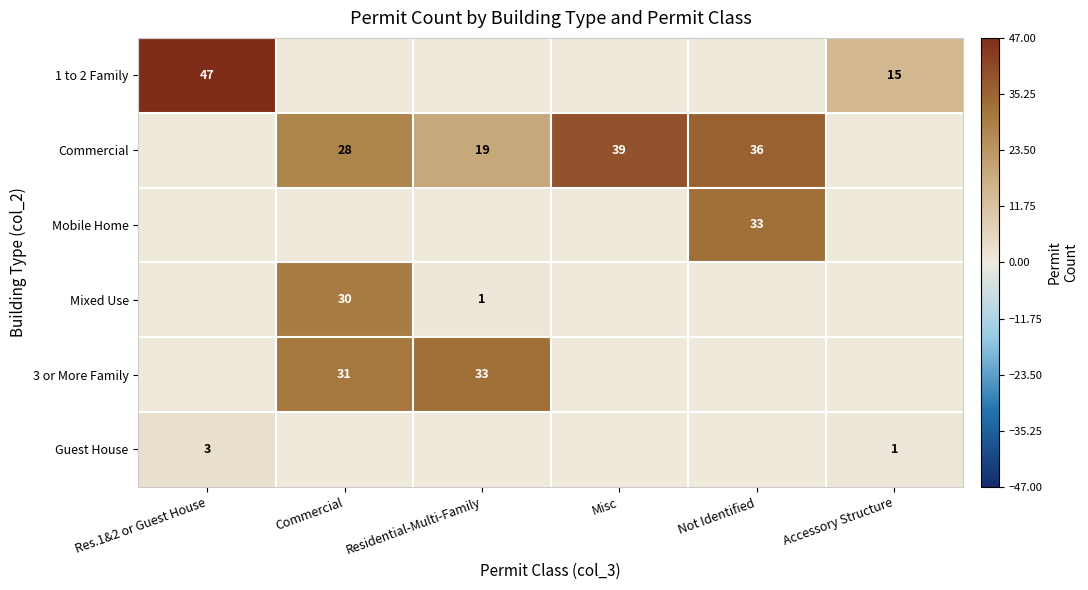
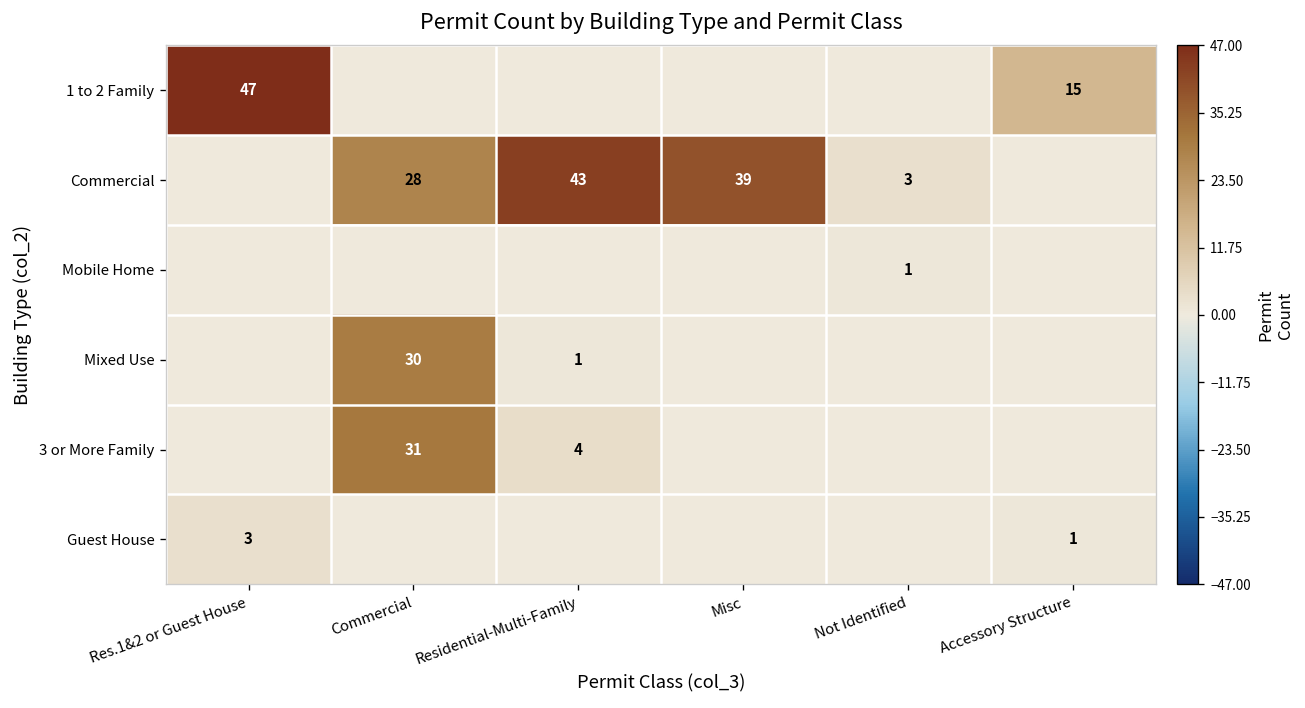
  {
    "1 to 2 Family": {
      "Res.1&2 or Guest House": 47,
      "Accessory Structure": 15
    },
    "Commercial": {
      "Commercial": 28,
-     "Residential-Multi-Family": 19,
+     "Residential-Multi-Family": 43,
      "Misc": 39,
-     "Not Identified": 36
+     "Not Identified": 3
    },
    "Mobile Home": {
-     "Not Identified": 33
+     "Not Identified": 1
    },
    "Mixed Use": {
      "Commercial": 30,
      "Residential-Multi-Family": 1
    },
    "3 or More Family": {
      "Commercial": 31,
-     "Residential-Multi-Family": 33
+     "Residential-Multi-Family": 4
    },
    "Guest House": {
      "Res.1&2 or Guest House": 3,
      "Accessory Structure": 1
    }
  }
